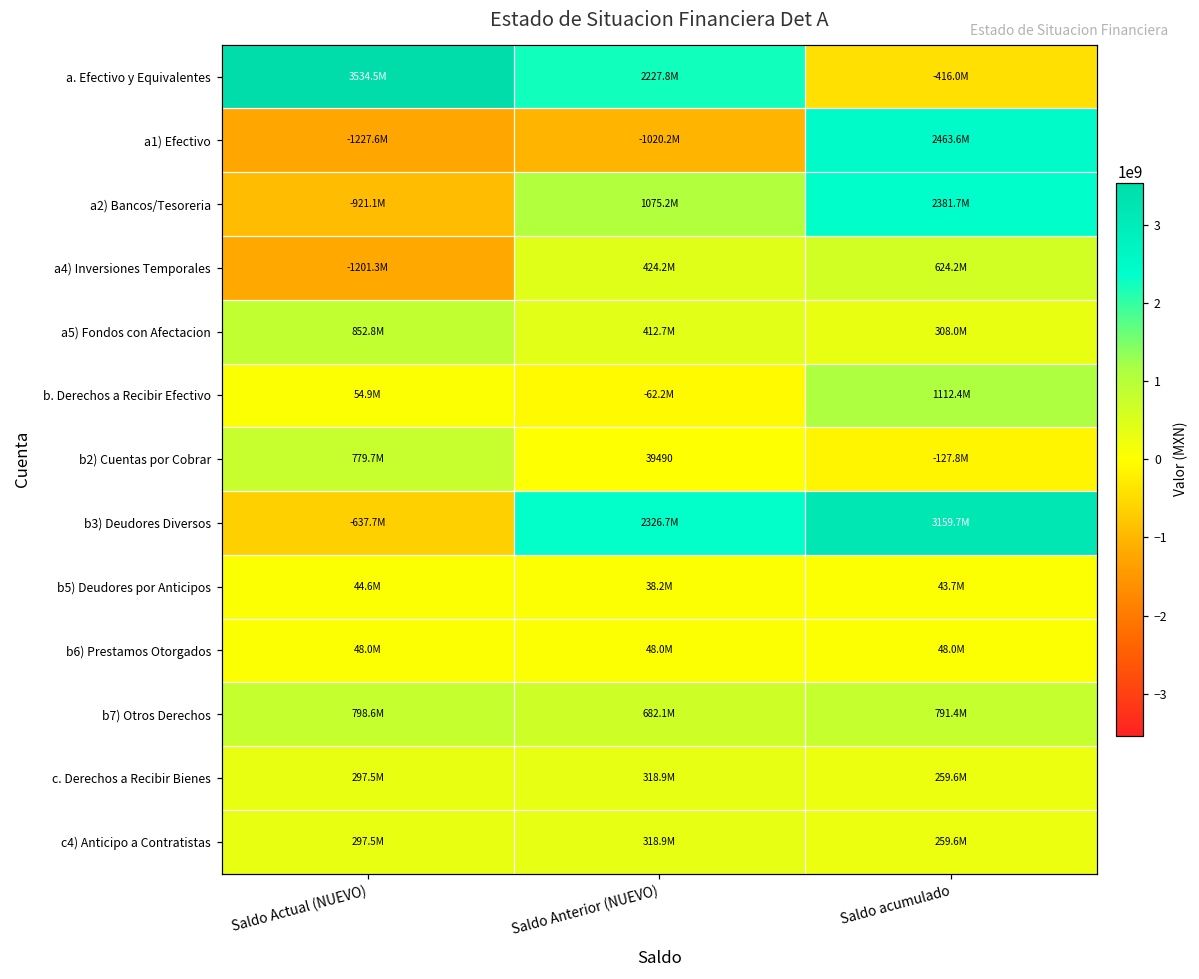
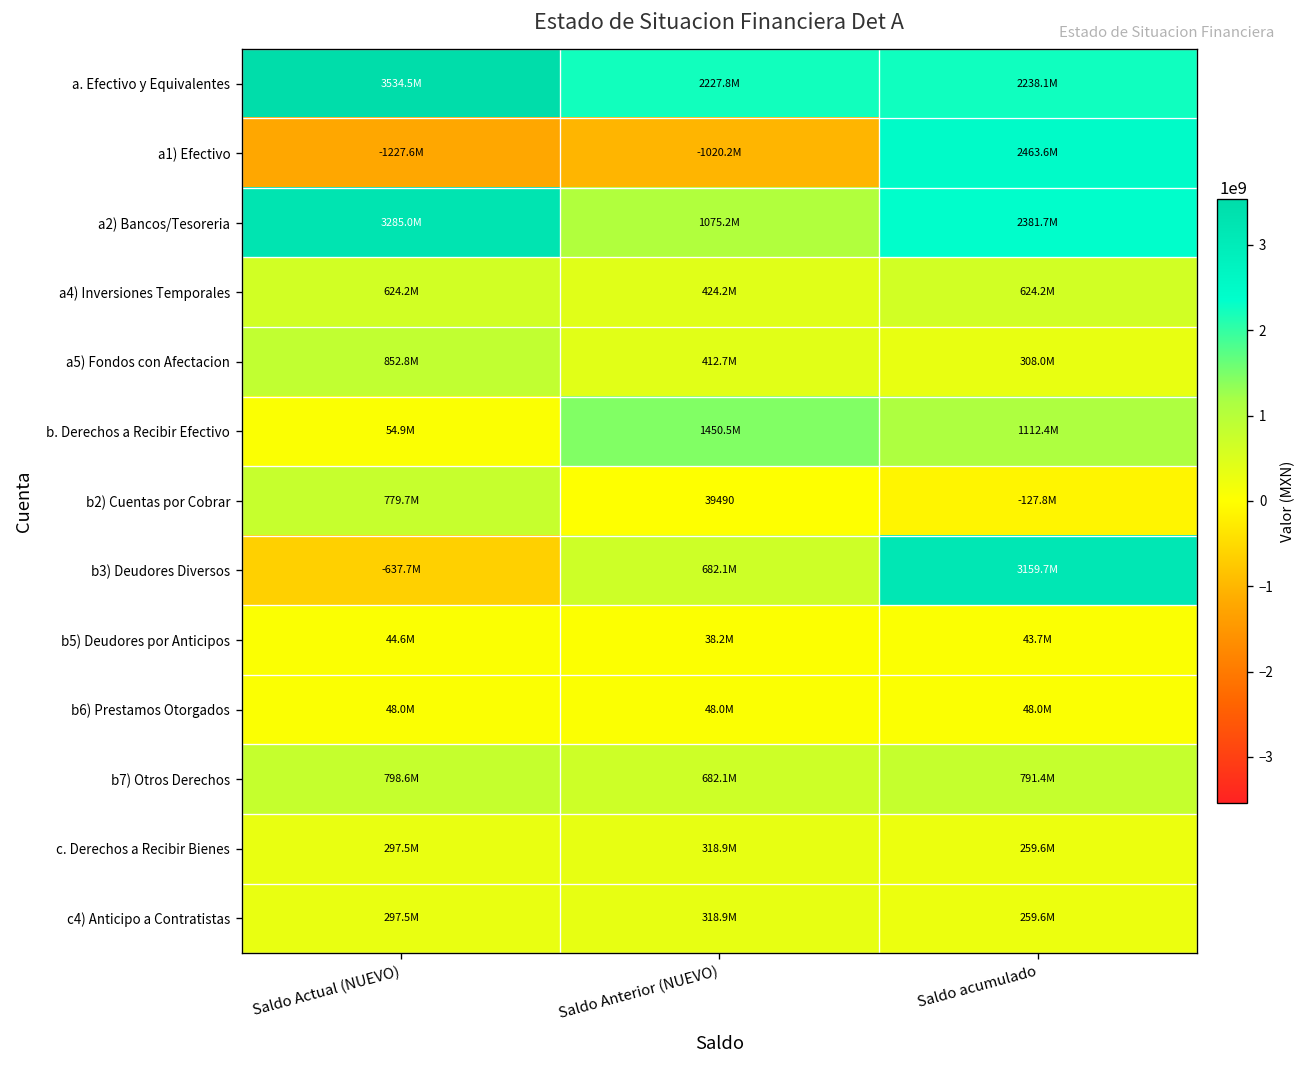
  {
    "a. Efectivo y Equivalentes": {
      "Saldo Actual (NUEVO)": "3534.5M",
      "Saldo Anterior (NUEVO)": "2227.8M",
-     "Saldo acumulado": "-416.0M"
+     "Saldo acumulado": "2238.1M"
    },
    "a1) Efectivo": {
      "Saldo Actual (NUEVO)": "-1227.6M",
      "Saldo Anterior (NUEVO)": "-1020.2M",
      "Saldo acumulado": "2463.6M"
    },
    "a2) Bancos/Tesoreria": {
-     "Saldo Actual (NUEVO)": "-921.1M",
+     "Saldo Actual (NUEVO)": "3285.0M",
      "Saldo Anterior (NUEVO)": "1075.2M",
      "Saldo acumulado": "2381.7M"
    },
    "a4) Inversiones Temporales": {
-     "Saldo Actual (NUEVO)": "-1201.3M",
+     "Saldo Actual (NUEVO)": "624.2M",
      "Saldo Anterior (NUEVO)": "424.2M",
      "Saldo acumulado": "624.2M"
    },
    "a5) Fondos con Afectacion": {
      "Saldo Actual (NUEVO)": "852.8M",
      "Saldo Anterior (NUEVO)": "412.7M",
      "Saldo acumulado": "308.0M"
    },
    "b. Derechos a Recibir Efectivo": {
      "Saldo Actual (NUEVO)": "54.9M",
-     "Saldo Anterior (NUEVO)": "-62.2M",
+     "Saldo Anterior (NUEVO)": "1450.5M",
      "Saldo acumulado": "1112.4M"
    },
    "b2) Cuentas por Cobrar": {
      "Saldo Actual (NUEVO)": "779.7M",
      "Saldo Anterior (NUEVO)": "39490",
      "Saldo acumulado": "-127.8M"
    },
    "b3) Deudores Diversos": {
      "Saldo Actual (NUEVO)": "-637.7M",
-     "Saldo Anterior (NUEVO)": "2326.7M",
+     "Saldo Anterior (NUEVO)": "682.1M",
      "Saldo acumulado": "3159.7M"
    },
    "b5) Deudores por Anticipos": {
      "Saldo Actual (NUEVO)": "44.6M",
      "Saldo Anterior (NUEVO)": "38.2M",
      "Saldo acumulado": "43.7M"
    },
    "b6) Prestamos Otorgados": {
      "Saldo Actual (NUEVO)": "48.0M",
      "Saldo Anterior (NUEVO)": "48.0M",
      "Saldo acumulado": "48.0M"
    },
    "b7) Otros Derechos": {
      "Saldo Actual (NUEVO)": "798.6M",
      "Saldo Anterior (NUEVO)": "682.1M",
      "Saldo acumulado": "791.4M"
    },
    "c. Derechos a Recibir Bienes": {
      "Saldo Actual (NUEVO)": "297.5M",
      "Saldo Anterior (NUEVO)": "318.9M",
      "Saldo acumulado": "259.6M"
    },
    "c4) Anticipo a Contratistas": {
      "Saldo Actual (NUEVO)": "297.5M",
      "Saldo Anterior (NUEVO)": "318.9M",
      "Saldo acumulado": "259.6M"
    }
  }
